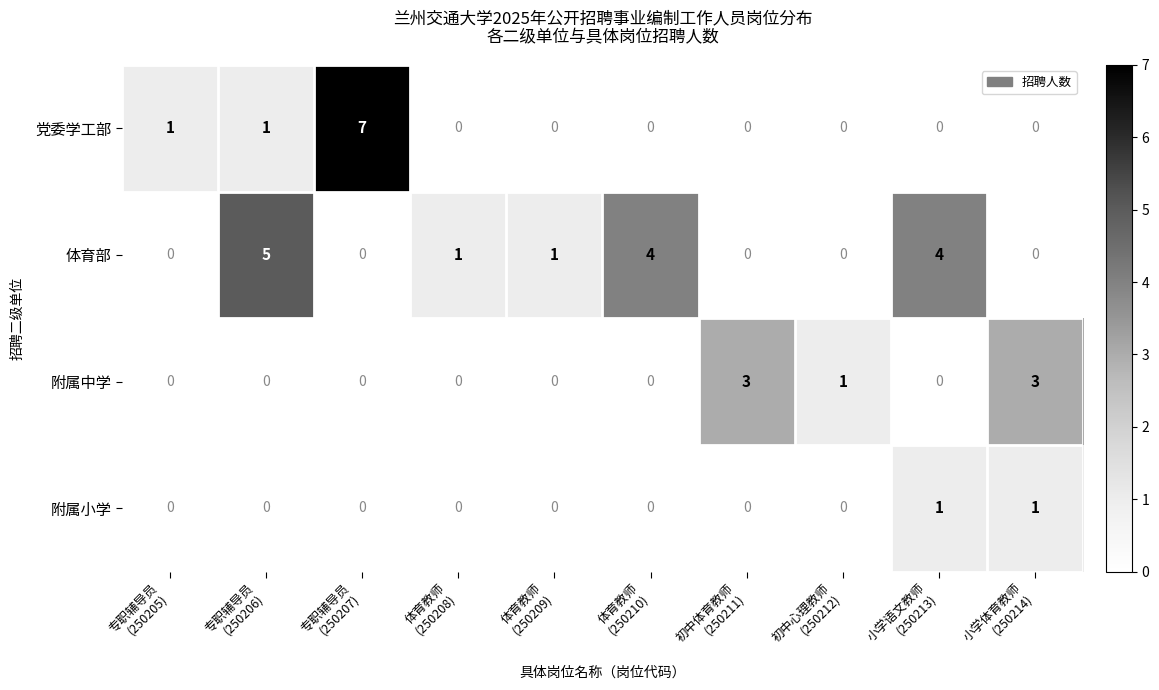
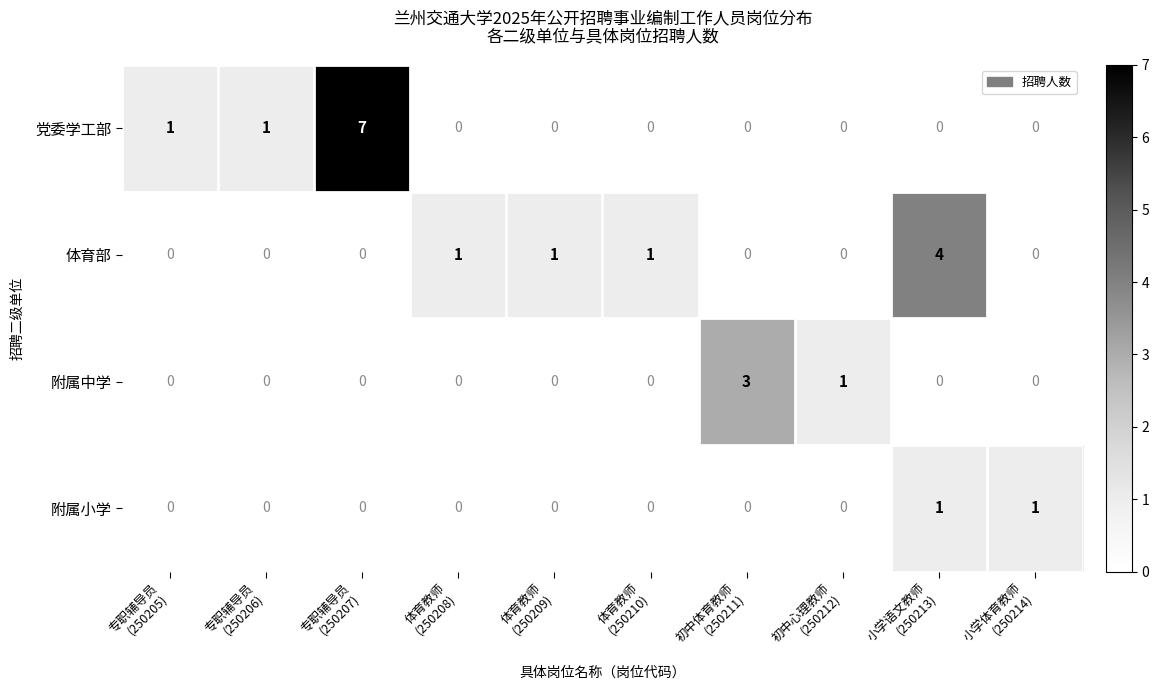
  {
    "党委学工部": {
      "专职辅导员 (250205)": 1,
      "专职辅导员 (250206)": 1,
      "专职辅导员 (250207)": 7,
      "体育教师 (250208)": 0,
      "体育教师 (250209)": 0,
      "体育教师 (250210)": 0,
      "初中体育教师 (250211)": 0,
      "初中心理教师 (250212)": 0,
      "小学语文教师 (250213)": 0,
      "小学体育教师 (250214)": 0
    },
    "体育部": {
      "专职辅导员 (250205)": 0,
-     "专职辅导员 (250206)": 5,
+     "专职辅导员 (250206)": 0,
      "专职辅导员 (250207)": 0,
      "体育教师 (250208)": 1,
      "体育教师 (250209)": 1,
-     "体育教师 (250210)": 4,
+     "体育教师 (250210)": 1,
      "初中体育教师 (250211)": 0,
      "初中心理教师 (250212)": 0,
      "小学语文教师 (250213)": 4,
      "小学体育教师 (250214)": 0
    },
    "附属中学": {
      "专职辅导员 (250205)": 0,
      "专职辅导员 (250206)": 0,
      "专职辅导员 (250207)": 0,
      "体育教师 (250208)": 0,
      "体育教师 (250209)": 0,
      "体育教师 (250210)": 0,
      "初中体育教师 (250211)": 3,
      "初中心理教师 (250212)": 1,
      "小学语文教师 (250213)": 0,
-     "小学体育教师 (250214)": 3
+     "小学体育教师 (250214)": 0
    },
    "附属小学": {
      "专职辅导员 (250205)": 0,
      "专职辅导员 (250206)": 0,
      "专职辅导员 (250207)": 0,
      "体育教师 (250208)": 0,
      "体育教师 (250209)": 0,
      "体育教师 (250210)": 0,
      "初中体育教师 (250211)": 0,
      "初中心理教师 (250212)": 0,
      "小学语文教师 (250213)": 1,
      "小学体育教师 (250214)": 1
    }
  }
